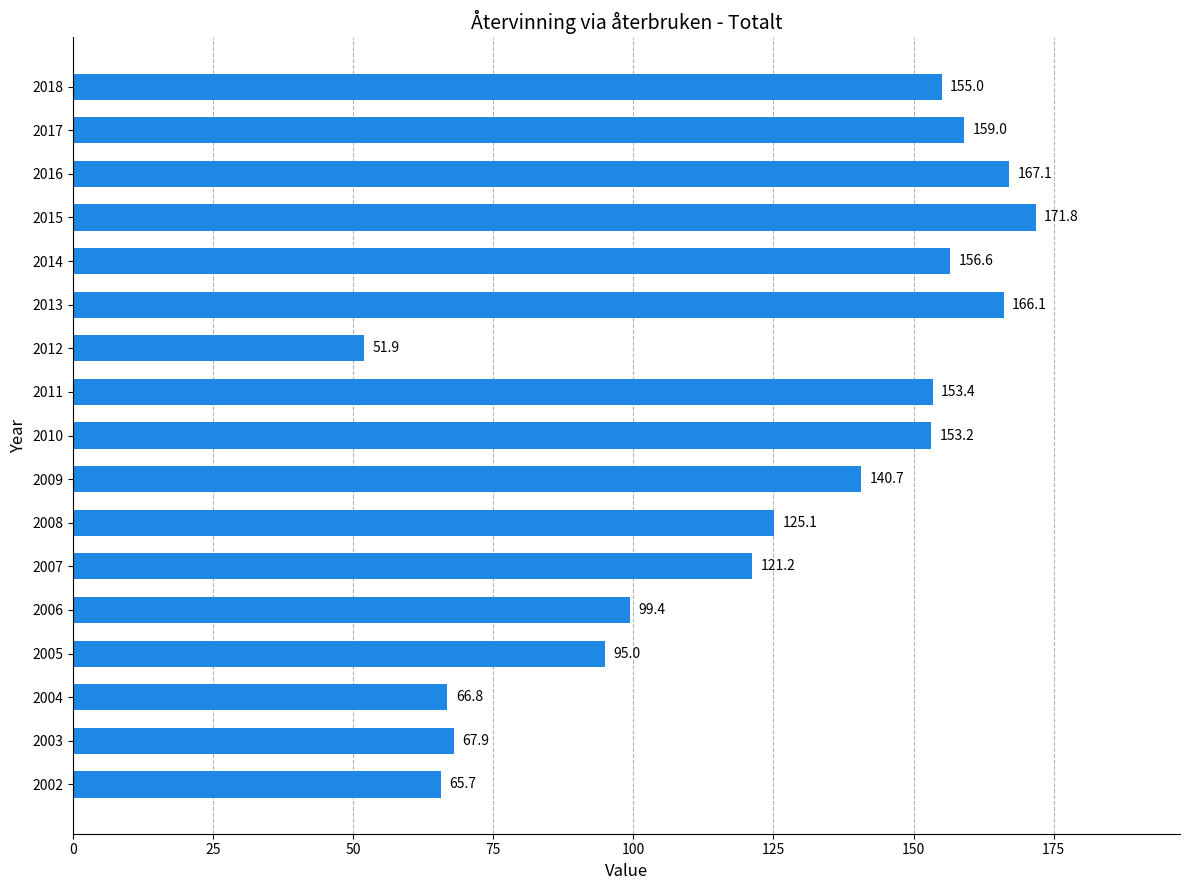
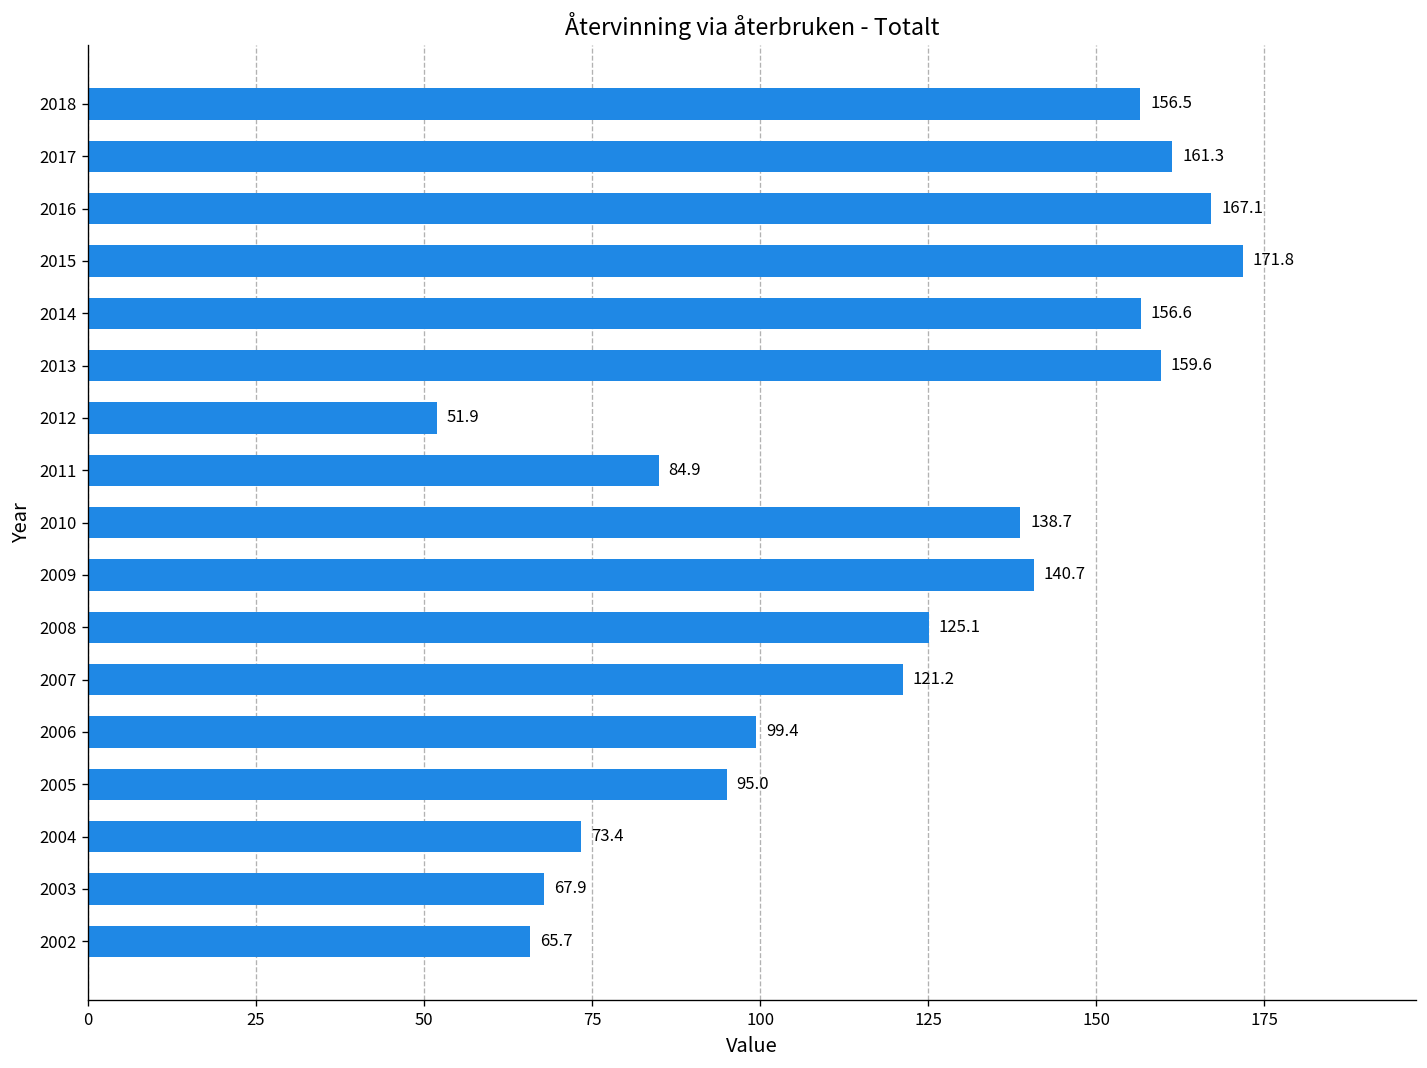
  {
-   "2018": 155.0,
-   "2017": 159.0,
+   "2018": 156.5,
+   "2017": 161.3,
    "2016": 167.1,
    "2015": 171.8,
    "2014": 156.6,
-   "2013": 166.1,
+   "2013": 159.6,
    "2012": 51.9,
-   "2011": 153.4,
-   "2010": 153.2,
+   "2011": 84.9,
+   "2010": 138.7,
    "2009": 140.7,
    "2008": 125.1,
    "2007": 121.2,
    "2006": 99.4,
    "2005": 95.0,
-   "2004": 66.8,
+   "2004": 73.4,
    "2003": 67.9,
    "2002": 65.7
  }
